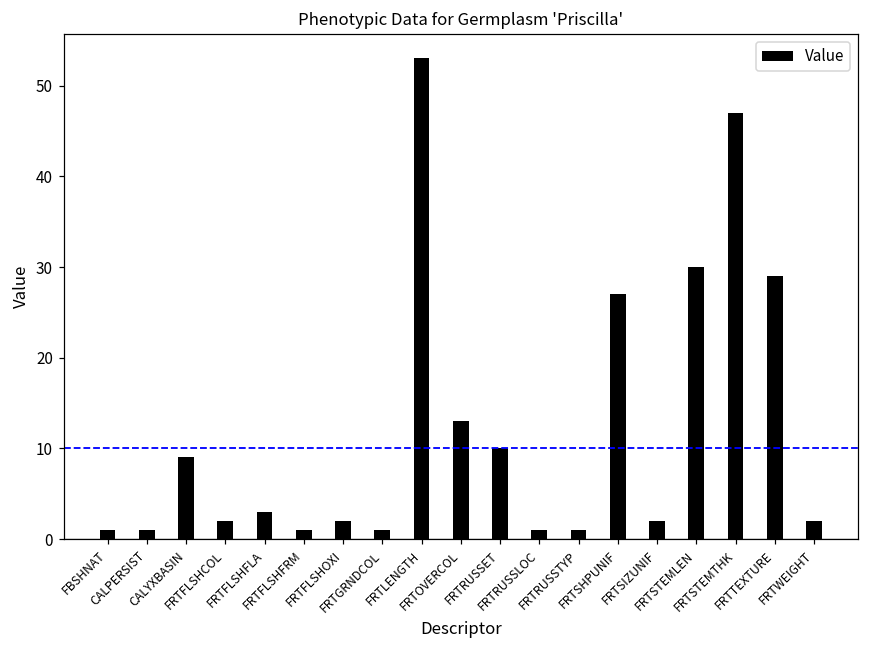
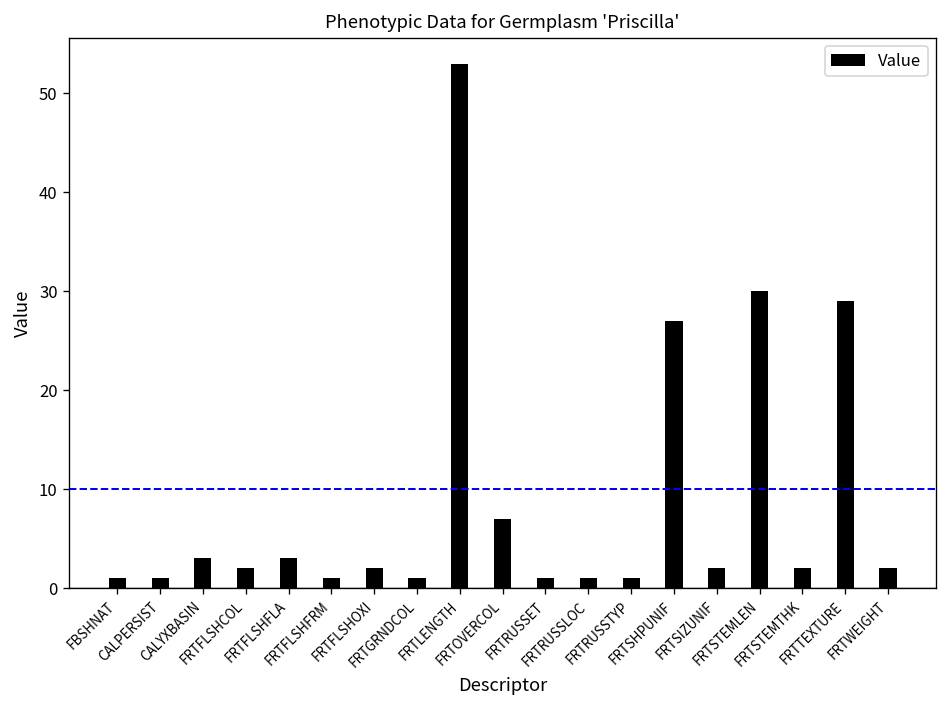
  {
    "FBSHNAT": 1,
    "CALPERSIST": 1,
-   "CALYXBASIN": 9,
+   "CALYXBASIN": 3,
    "FRTFLSHCOL": 2,
    "FRTFLSHFLA": 3,
    "FRTFLSHFRM": 1,
    "FRTFLSHOXI": 2,
    "FRTGRNDCOL": 1,
    "FRTLENGTH": 53,
-   "FRTOVERCOL": 13,
-   "FRTRUSSET": 10,
+   "FRTOVERCOL": 7,
+   "FRTRUSSET": 1,
    "FRTRUSSLOC": 1,
    "FRTRUSSTYP": 1,
    "FRTSHPUNIF": 27,
    "FRTSIZUNIF": 2,
    "FRTSTEMLEN": 30,
-   "FRTSTEMTHK": 47,
+   "FRTSTEMTHK": 2,
    "FRTTEXTURE": 29,
    "FRTWEIGHT": 2
  }
